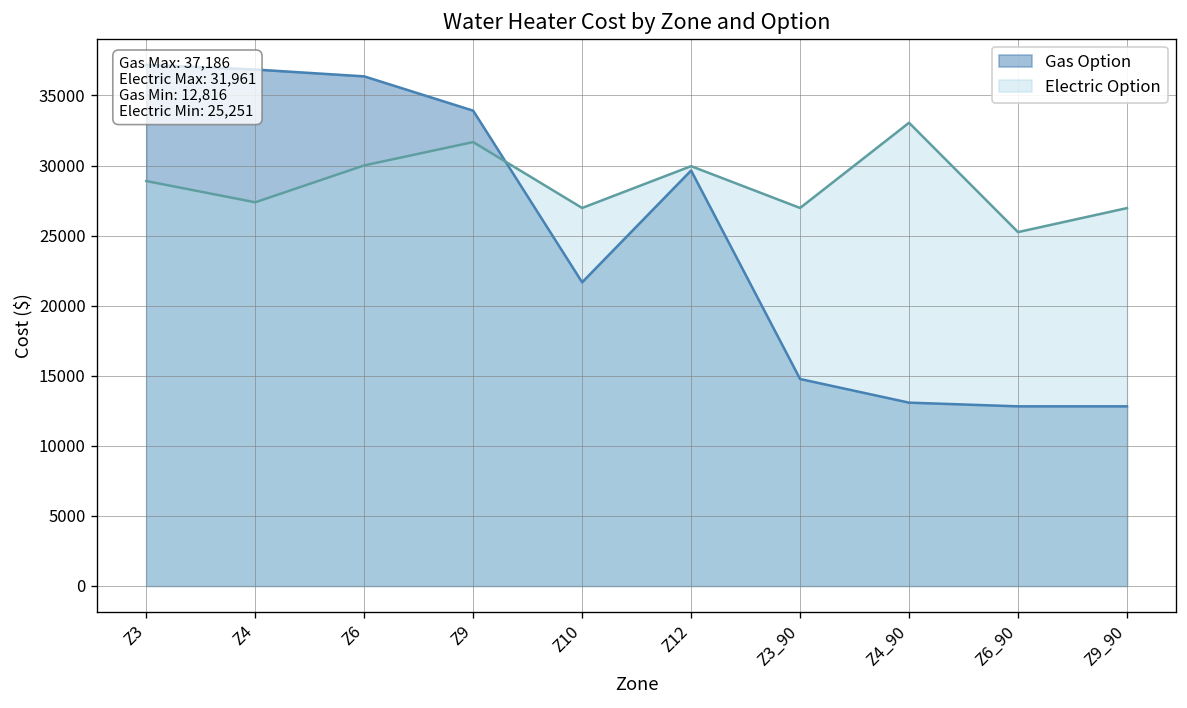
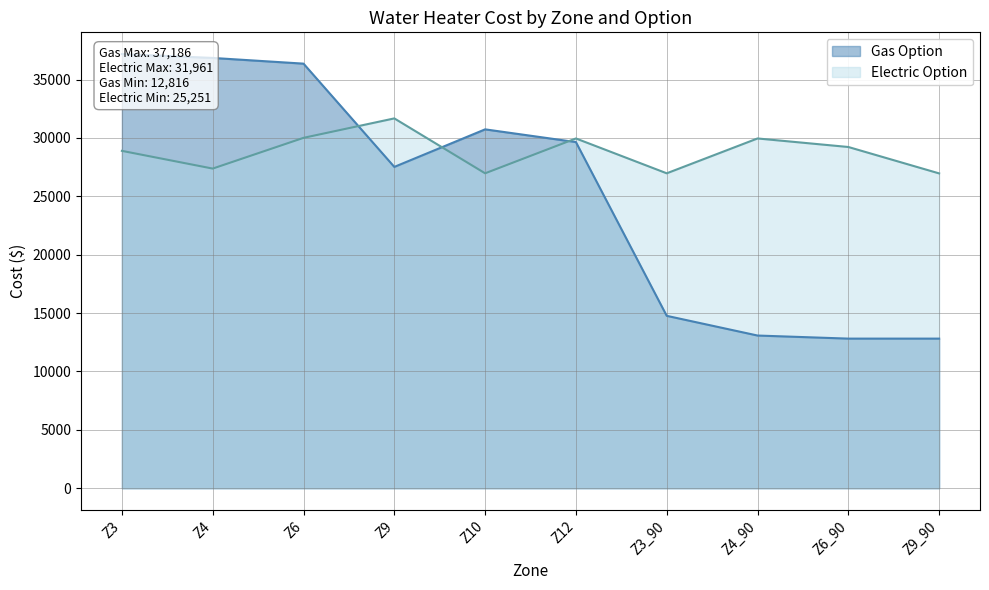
  {
    "Gas Option": {
      "Z6": 36400,
-     "Z9": 33900,
-     "Z10": 21700,
+     "Z9": 27500,
+     "Z10": 30700,
      "Z12": 29600,
      "Z3_90": 14800,
      "Z4_90": 13100,
      "Z6_90": 12800,
      "Z9_90": 12800
    },
    "Electric Option": {
      "Z3": 28900,
      "Z4": 27400,
      "Z6": 30000,
      "Z9": 31700,
      "Z10": 27000,
      "Z12": 30000,
      "Z3_90": 27000,
-     "Z4_90": 33100,
-     "Z6_90": 25300,
+     "Z4_90": 30000,
+     "Z6_90": 29200,
      "Z9_90": 27000
    }
  }
